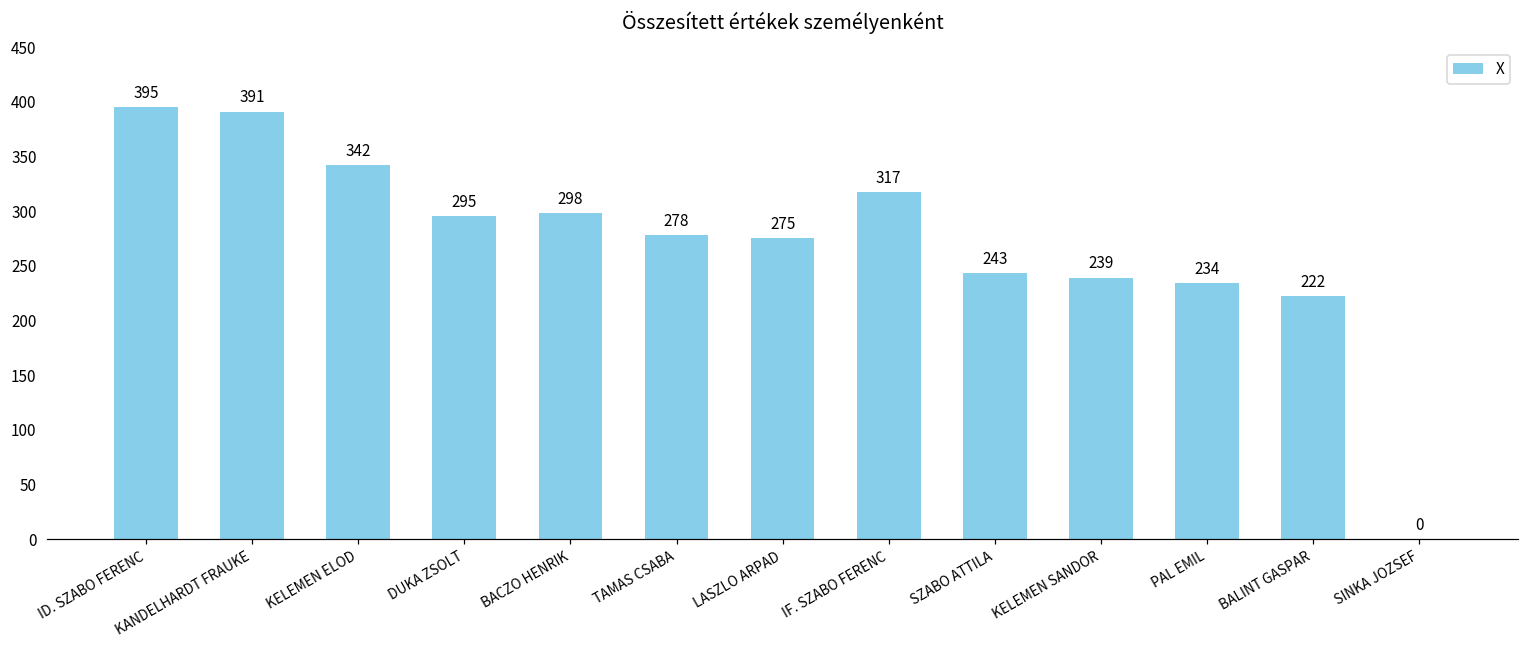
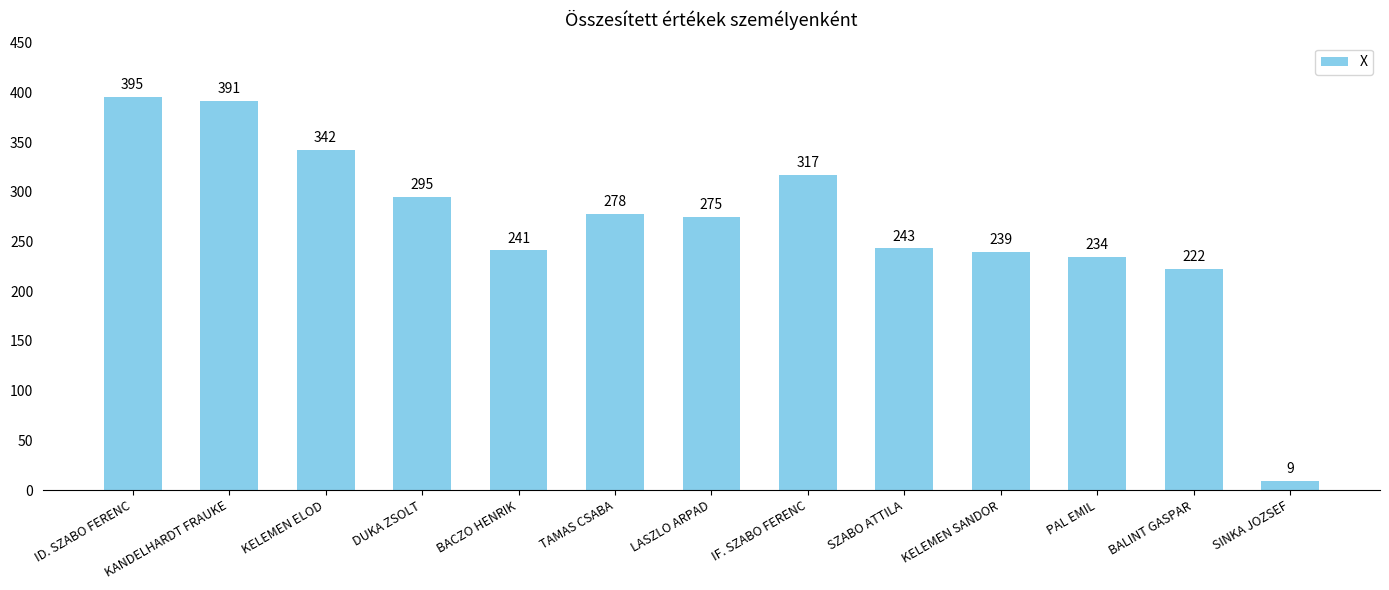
  {
    "ID. SZABO FERENC": 395,
    "KANDELHARDT FRAUKE": 391,
    "KELEMEN ELOD": 342,
    "DUKA ZSOLT": 295,
-   "BACZO HENRIK": 298,
+   "BACZO HENRIK": 241,
    "TAMAS CSABA": 278,
    "LASZLO ARPAD": 275,
    "IF. SZABO FERENC": 317,
    "SZABO ATTILA": 243,
    "KELEMEN SANDOR": 239,
    "PAL EMIL": 234,
    "BALINT GASPAR": 222,
-   "SINKA JOZSEF": 0
+   "SINKA JOZSEF": 9
  }
